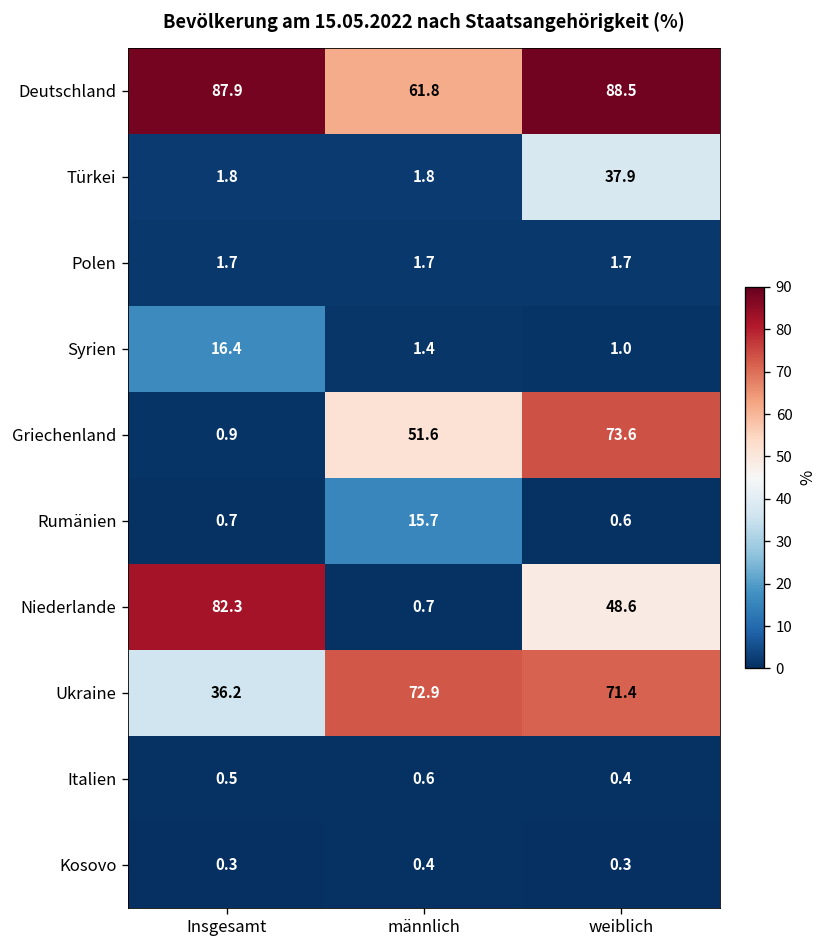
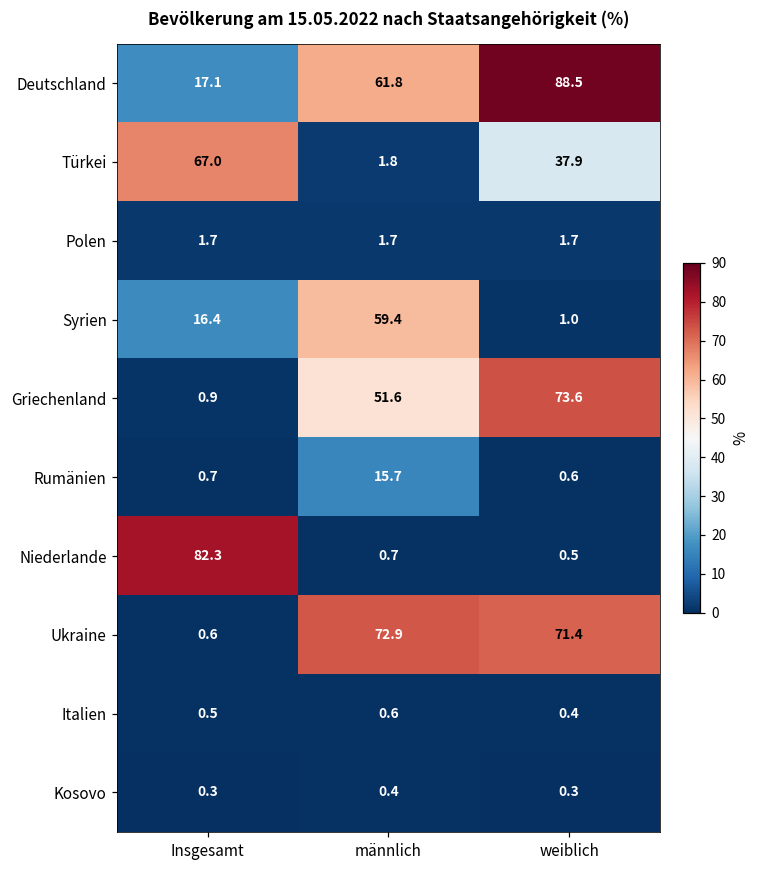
  {
    "Deutschland": {
-     "Insgesamt": 87.9,
+     "Insgesamt": 17.1,
      "männlich": 61.8,
      "weiblich": 88.5
    },
    "Türkei": {
-     "Insgesamt": 1.8,
+     "Insgesamt": 67.0,
      "männlich": 1.8,
      "weiblich": 37.9
    },
    "Polen": {
      "Insgesamt": 1.7,
      "männlich": 1.7,
      "weiblich": 1.7
    },
    "Syrien": {
      "Insgesamt": 16.4,
-     "männlich": 1.4,
+     "männlich": 59.4,
      "weiblich": 1.0
    },
    "Griechenland": {
      "Insgesamt": 0.9,
      "männlich": 51.6,
      "weiblich": 73.6
    },
    "Rumänien": {
      "Insgesamt": 0.7,
      "männlich": 15.7,
      "weiblich": 0.6
    },
    "Niederlande": {
      "Insgesamt": 82.3,
      "männlich": 0.7,
-     "weiblich": 48.6
+     "weiblich": 0.5
    },
    "Ukraine": {
-     "Insgesamt": 36.2,
+     "Insgesamt": 0.6,
      "männlich": 72.9,
      "weiblich": 71.4
    },
    "Italien": {
      "Insgesamt": 0.5,
      "männlich": 0.6,
      "weiblich": 0.4
    },
    "Kosovo": {
      "Insgesamt": 0.3,
      "männlich": 0.4,
      "weiblich": 0.3
    }
  }
